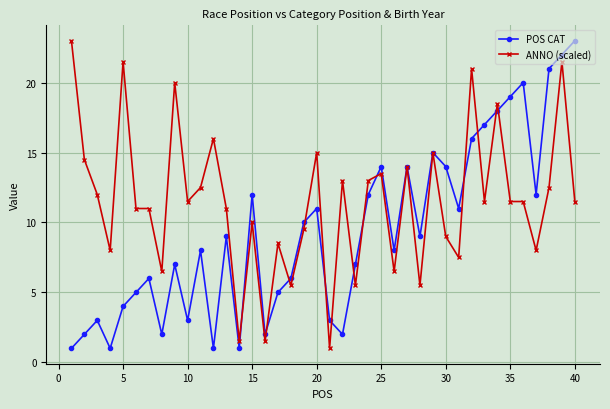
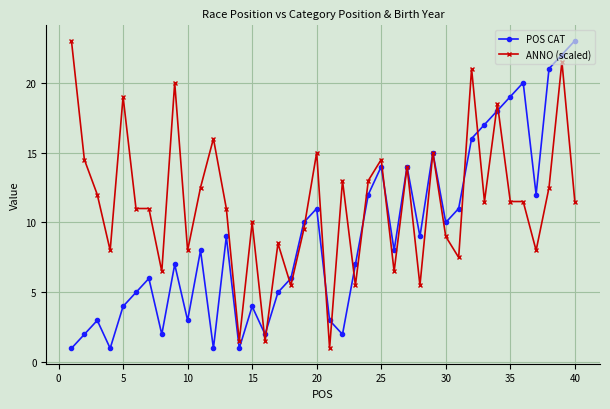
  {
    "POS CAT": {
      "5": 4,
      "10": 3,
-     "15": 12,
+     "15": 4,
      "20": 11,
      "25": 14,
-     "30": 14,
+     "30": 10,
      "35": 19
    },
    "ANNO (scaled)": {
-     "5": 21.5,
-     "10": 11.5,
+     "5": 19.0,
+     "10": 8.0,
      "15": 10.0,
      "20": 15.0,
-     "25": 13.5,
+     "25": 14.5,
      "30": 9.0,
      "35": 11.5,
      "40": 11.5
    }
  }
